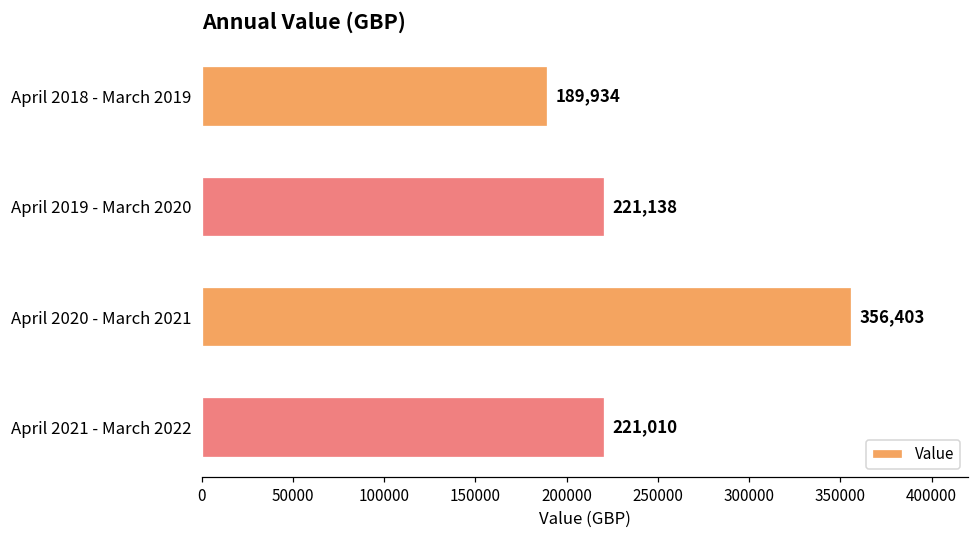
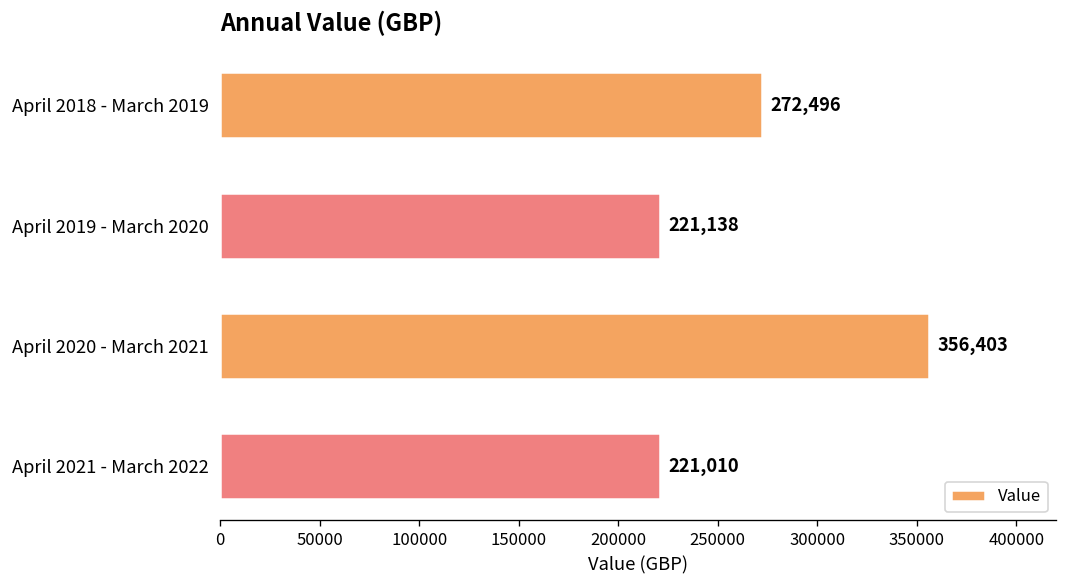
  {
-   "April 2018 - March 2019": "189,934",
+   "April 2018 - March 2019": "272,496",
    "April 2019 - March 2020": "221,138",
    "April 2020 - March 2021": "356,403"
  }
